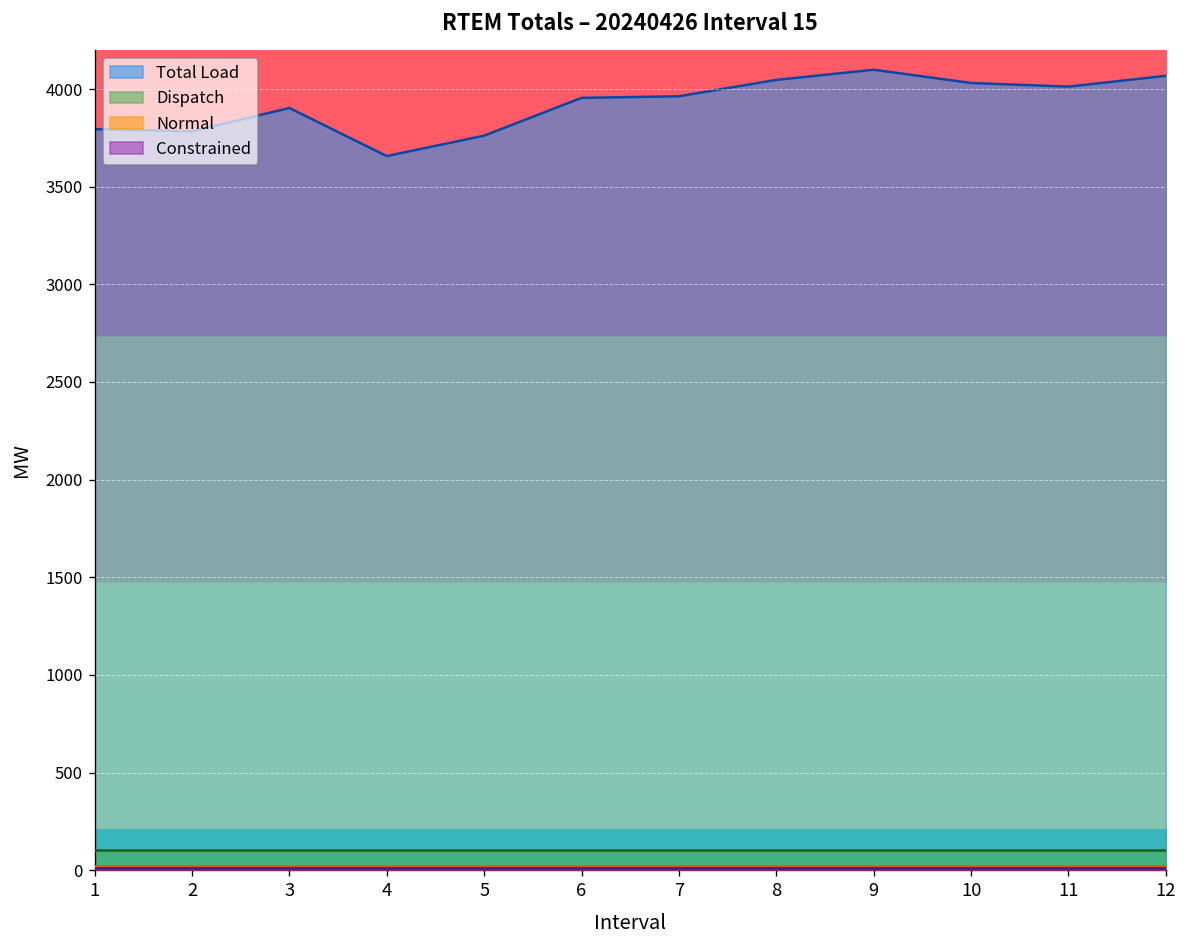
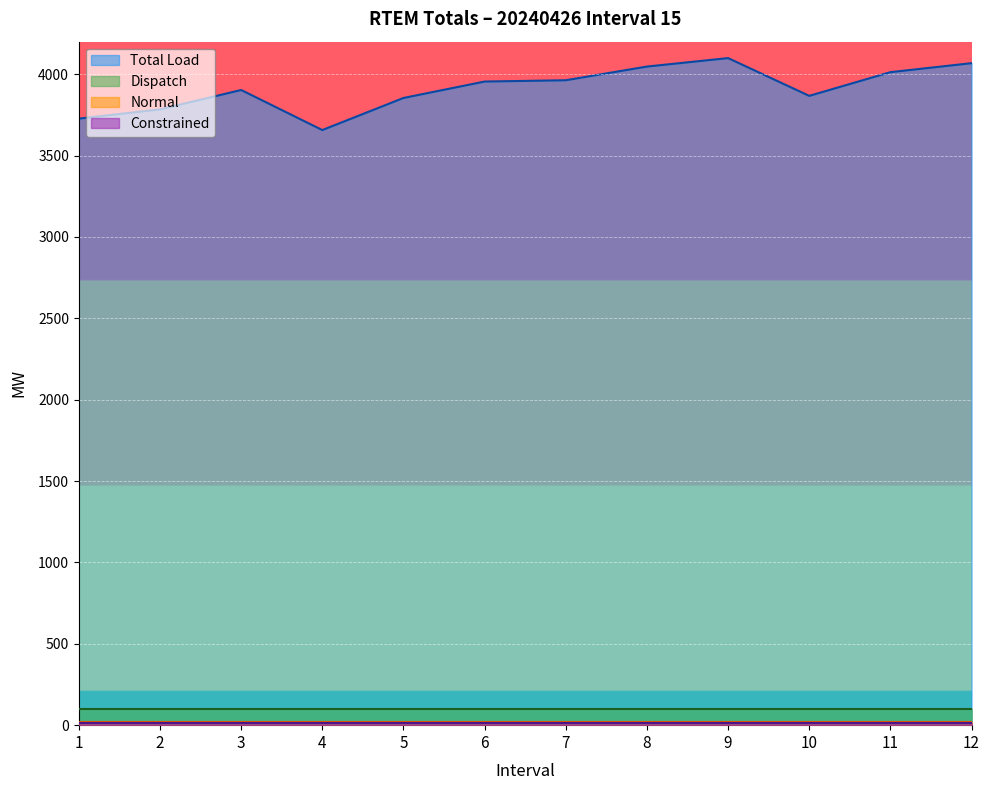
  {
    "Total Load": {
-     "1": 3790,
+     "1": 3730,
      "3": 3900,
      "4": 3660,
-     "5": 3760,
+     "5": 3850,
      "6": 3960,
      "7": 3960,
      "8": 4050,
      "9": 4100,
-     "10": 4030,
+     "10": 3870,
      "11": 4010,
      "12": 4070
    },
    "Dispatch": {
      "1": 100,
      "2": 100,
      "3": 100,
      "4": 100,
      "5": 100,
      "6": 100,
      "7": 100,
      "8": 100,
      "9": 100,
      "10": 100,
      "11": 100,
      "12": 100
    }
  }
